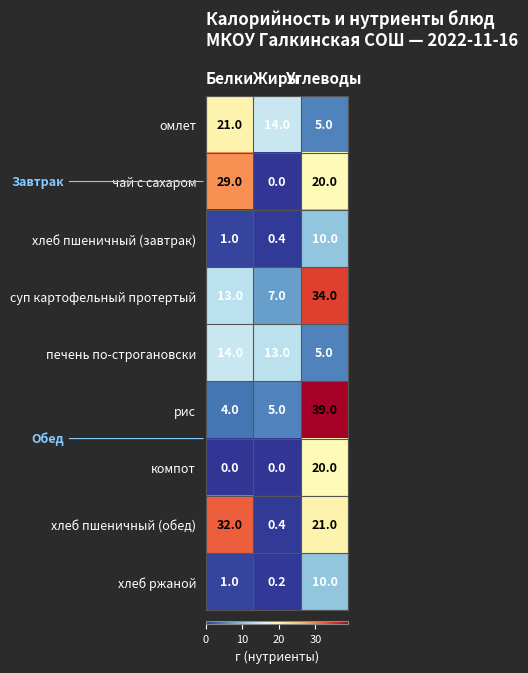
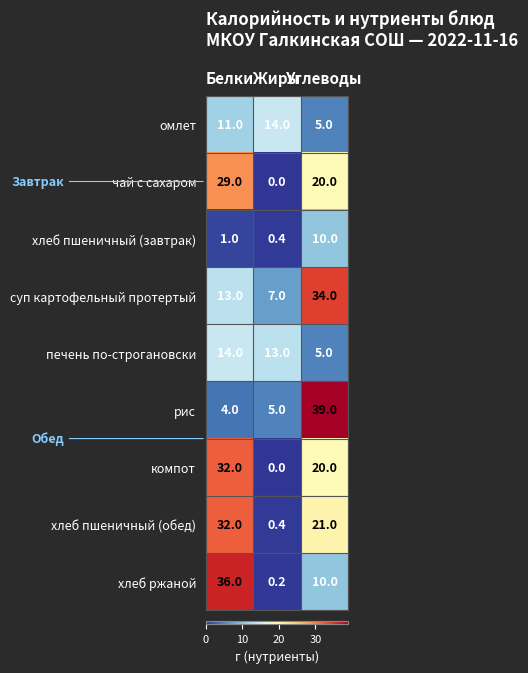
  {
    "омлет": {
-     "Белки": 21.0
+     "Белки": 11.0
    },
    "чай с сахаром": {
      "Белки": 29.0
    },
    "хлеб пшеничный (завтрак)": {
      "Белки": 1.0
    },
    "суп картофельный протертый": {
      "Белки": 13.0
    },
    "печень по-строгановски": {
      "Белки": 14.0
    },
    "рис": {
      "Белки": 4.0
    },
    "компот": {
-     "Белки": 0.0
+     "Белки": 32.0
    },
    "хлеб пшеничный (обед)": {
      "Белки": 32.0
    },
    "хлеб ржаной": {
-     "Белки": 1.0
+     "Белки": 36.0
    }
  }
